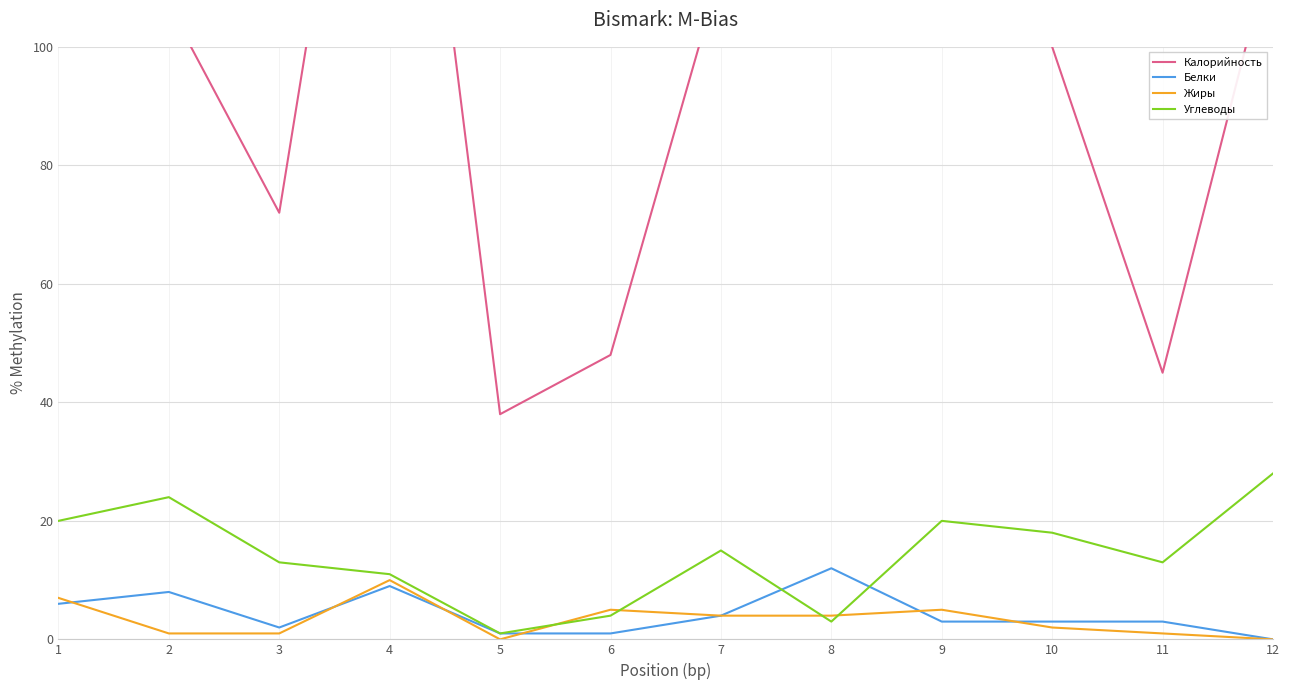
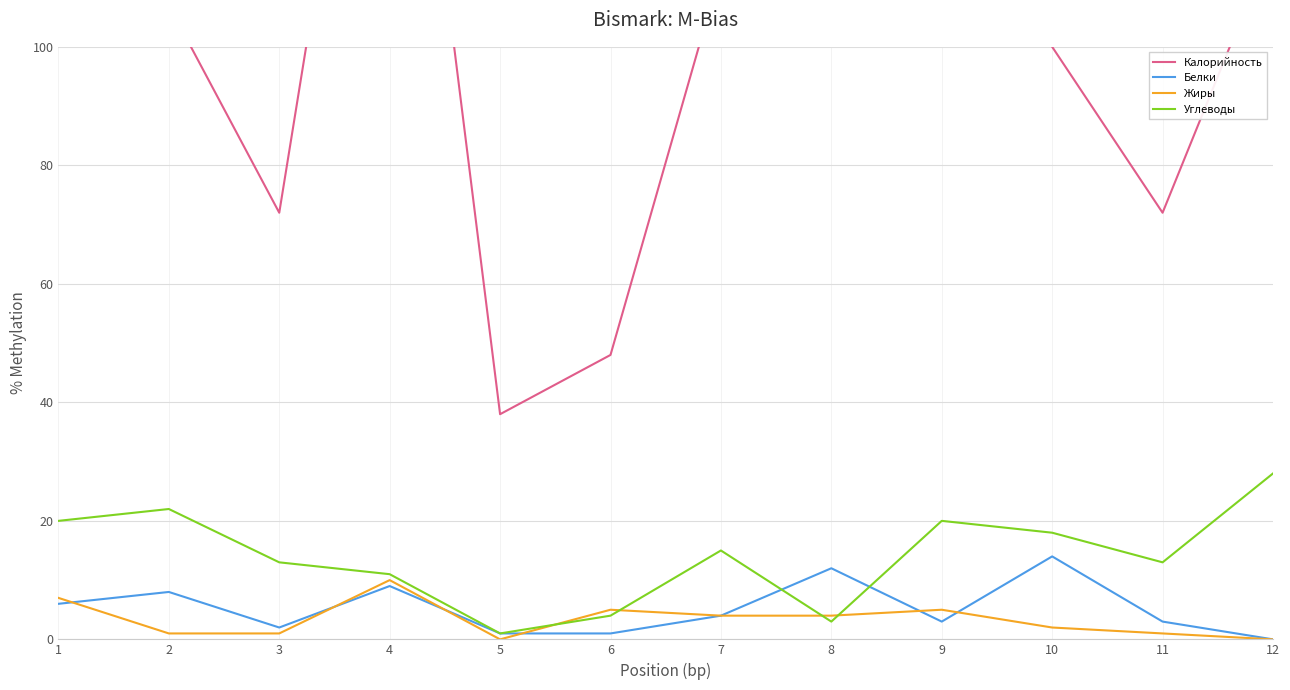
  {
    "Калорийность": {
      "3": 72,
      "5": 38,
      "6": 48,
      "10": 100,
-     "11": 45
+     "11": 72
    },
    "Белки": {
      "1": 6,
      "2": 8,
      "3": 2,
      "4": 9,
      "6": 1,
      "8": 12,
      "9": 3,
-     "10": 3,
+     "10": 14,
      "11": 3
    },
    "Жиры": {
      "1": 7,
      "2": 1,
      "3": 1,
      "4": 10,
      "5": 0,
      "6": 5,
      "8": 4,
      "9": 5,
      "10": 2,
      "11": 1
    },
    "Углеводы": {
      "1": 20,
-     "2": 24,
+     "2": 22,
      "3": 13,
      "4": 11,
      "6": 4,
      "7": 15,
      "8": 3,
      "9": 20,
      "10": 18,
      "11": 13,
      "12": 28
    }
  }
